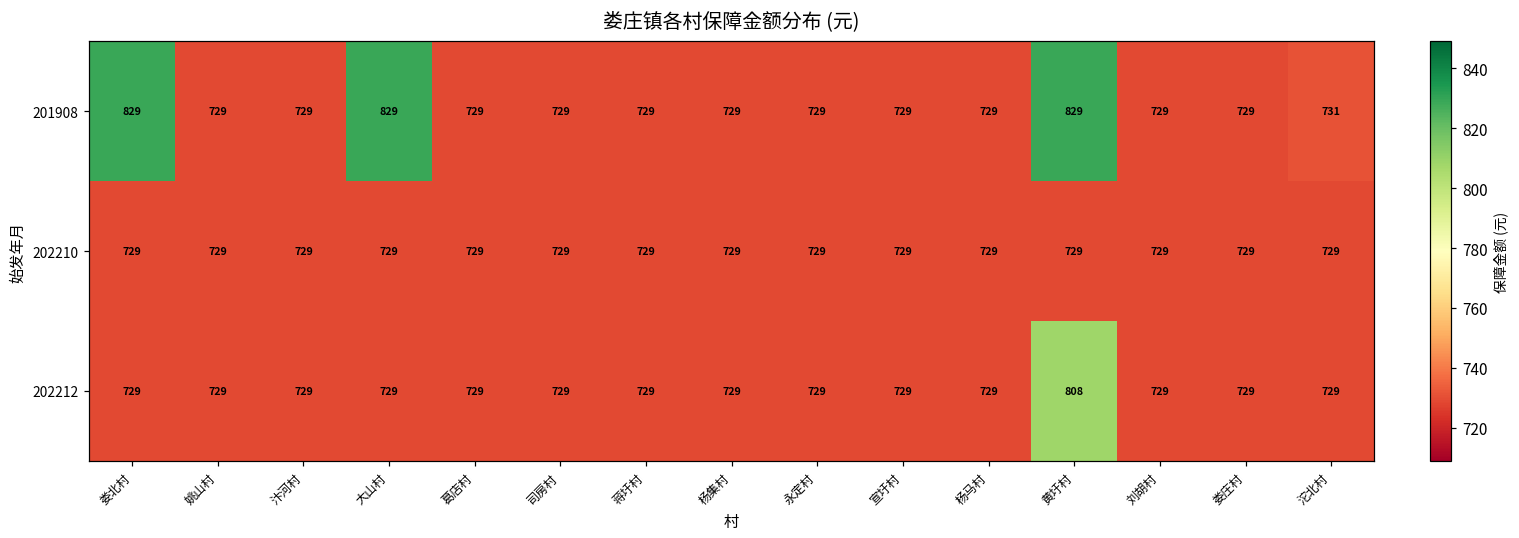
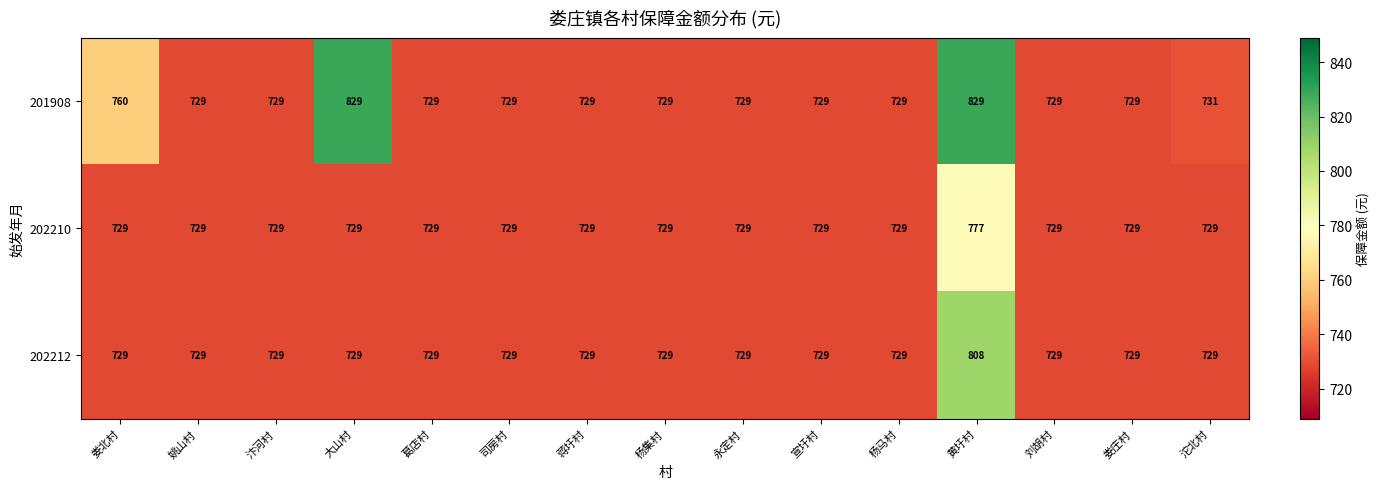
  {
    "201908": {
-     "娄北村": 829,
+     "娄北村": 760,
      "姚山村": 729,
      "汴河村": 729,
      "大山村": 829,
      "葛店村": 729,
      "司房村": 729,
      "蒋圩村": 729,
      "杨集村": 729,
      "永定村": 729,
      "宣圩村": 729,
      "杨马村": 729,
      "黄圩村": 829,
      "刘胡村": 729,
      "娄庄村": 729,
      "沱北村": 731
    },
    "202210": {
      "娄北村": 729,
      "姚山村": 729,
      "汴河村": 729,
      "大山村": 729,
      "葛店村": 729,
      "司房村": 729,
      "蒋圩村": 729,
      "杨集村": 729,
      "永定村": 729,
      "宣圩村": 729,
      "杨马村": 729,
-     "黄圩村": 729,
+     "黄圩村": 777,
      "刘胡村": 729,
      "娄庄村": 729,
      "沱北村": 729
    },
    "202212": {
      "娄北村": 729,
      "姚山村": 729,
      "汴河村": 729,
      "大山村": 729,
      "葛店村": 729,
      "司房村": 729,
      "蒋圩村": 729,
      "杨集村": 729,
      "永定村": 729,
      "宣圩村": 729,
      "杨马村": 729,
      "黄圩村": 808,
      "刘胡村": 729,
      "娄庄村": 729,
      "沱北村": 729
    }
  }
